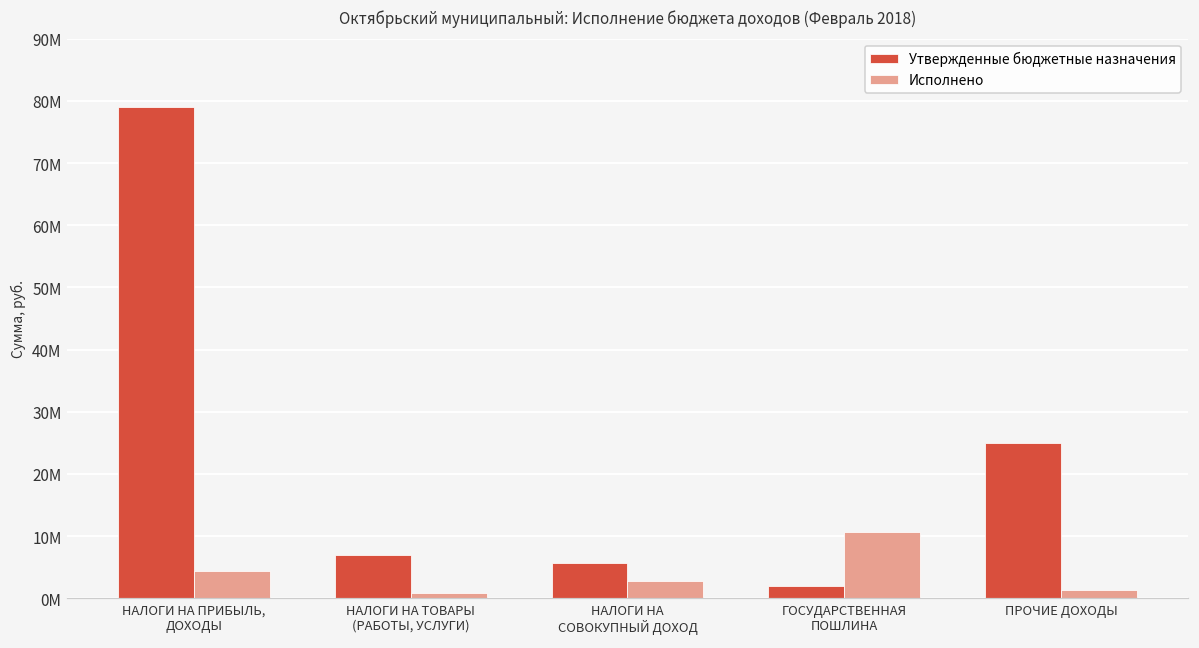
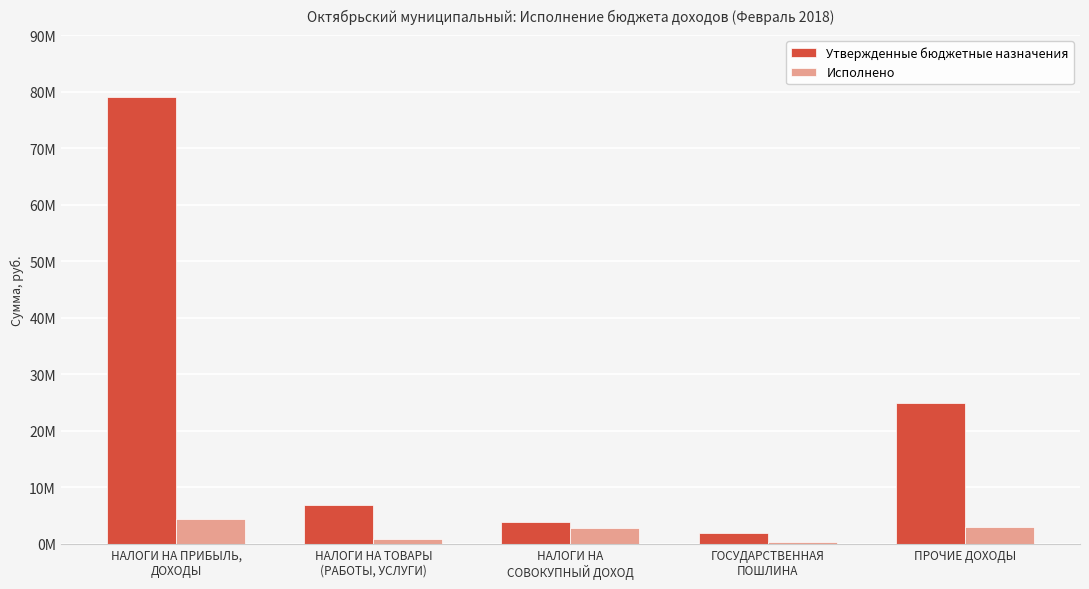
  {
    "Утвержденные бюджетные назначения": {
      "НАЛОГИ НА ПРИБЫЛЬ, ДОХОДЫ": 79000000,
      "НАЛОГИ НА ТОВАРЫ (РАБОТЫ, УСЛУГИ)": 7000000,
-     "НАЛОГИ НА СОВОКУПНЫЙ ДОХОД": 6000000,
+     "НАЛОГИ НА СОВОКУПНЫЙ ДОХОД": 4000000,
      "ГОСУДАРСТВЕННАЯ ПОШЛИНА": 2000000,
      "ПРОЧИЕ ДОХОДЫ": 25000000
    },
    "Исполнено": {
      "НАЛОГИ НА ПРИБЫЛЬ, ДОХОДЫ": 4000000,
      "НАЛОГИ НА ТОВАРЫ (РАБОТЫ, УСЛУГИ)": 1000000,
      "НАЛОГИ НА СОВОКУПНЫЙ ДОХОД": 3000000,
-     "ГОСУДАРСТВЕННАЯ ПОШЛИНА": 11000000,
-     "ПРОЧИЕ ДОХОДЫ": 1000000
+     "ГОСУДАРСТВЕННАЯ ПОШЛИНА": 0,
+     "ПРОЧИЕ ДОХОДЫ": 3000000
    }
  }
